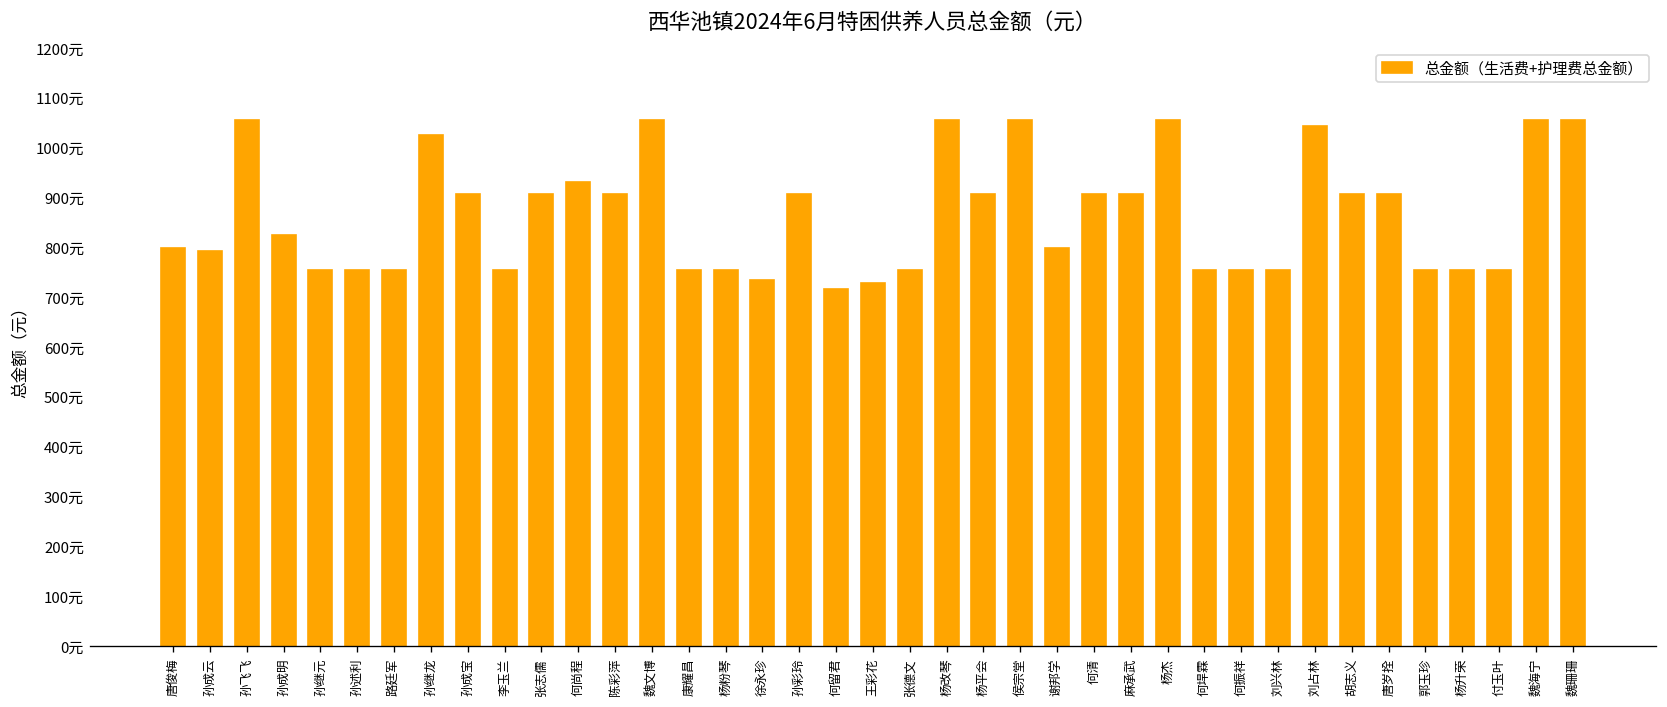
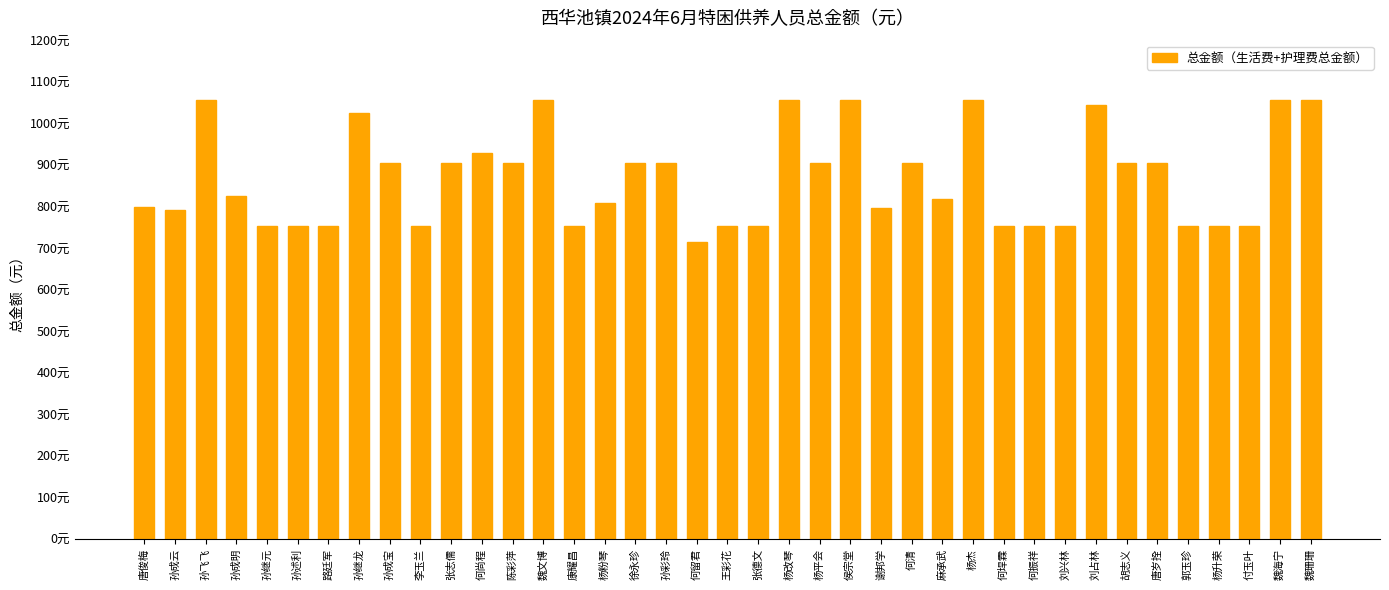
  {
    "唐俊梅": "800元",
    "孙成云": "790元",
    "孙飞飞": "1060元",
    "孙成明": "830元",
    "孙继元": "760元",
    "孙述利": "760元",
    "路廷军": "760元",
    "孙继龙": "1030元",
    "孙成宝": "910元",
    "李玉兰": "760元",
    "张志儒": "910元",
    "何尚程": "930元",
    "陈彩萍": "910元",
    "魏文博": "1060元",
    "康耀昌": "760元",
-   "杨粉琴": "760元",
-   "徐永珍": "740元",
+   "杨粉琴": "810元",
+   "徐永珍": "910元",
    "孙彩玲": "910元",
    "何留君": "720元",
-   "王彩花": "730元",
+   "王彩花": "760元",
    "张德文": "760元",
    "杨改琴": "1060元",
    "杨平会": "910元",
    "侯宗堂": "1060元",
    "谢邦学": "800元",
    "何清": "910元",
-   "麻承武": "910元",
+   "麻承武": "820元",
    "杨杰": "1060元",
    "何垾霖": "760元",
    "何振祥": "760元",
    "刘兴林": "760元",
    "刘占林": "1040元",
    "胡志义": "910元",
    "唐岁拴": "910元",
    "郭玉珍": "760元",
    "杨升荣": "760元",
    "付玉叶": "760元",
    "魏海宁": "1060元",
    "魏珊珊": "1060元"
  }
